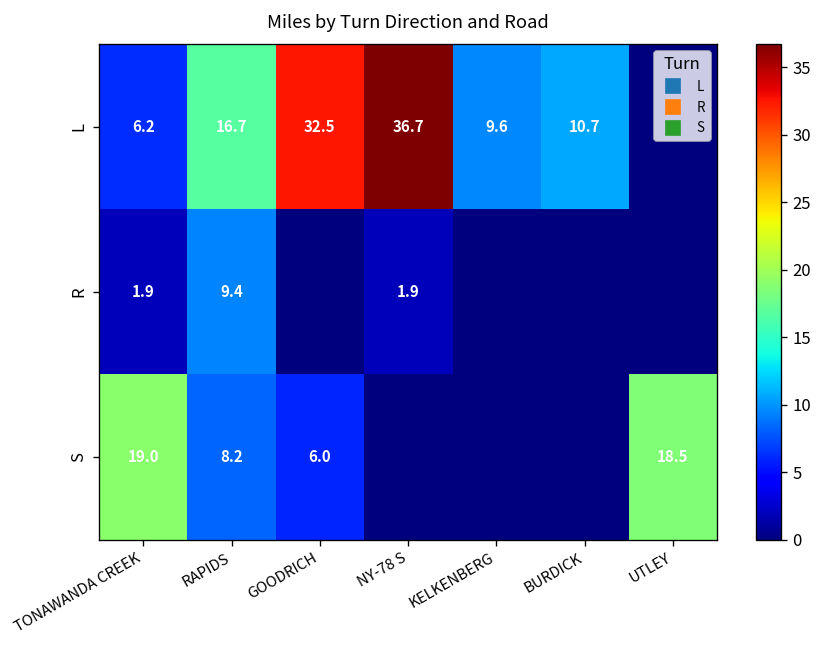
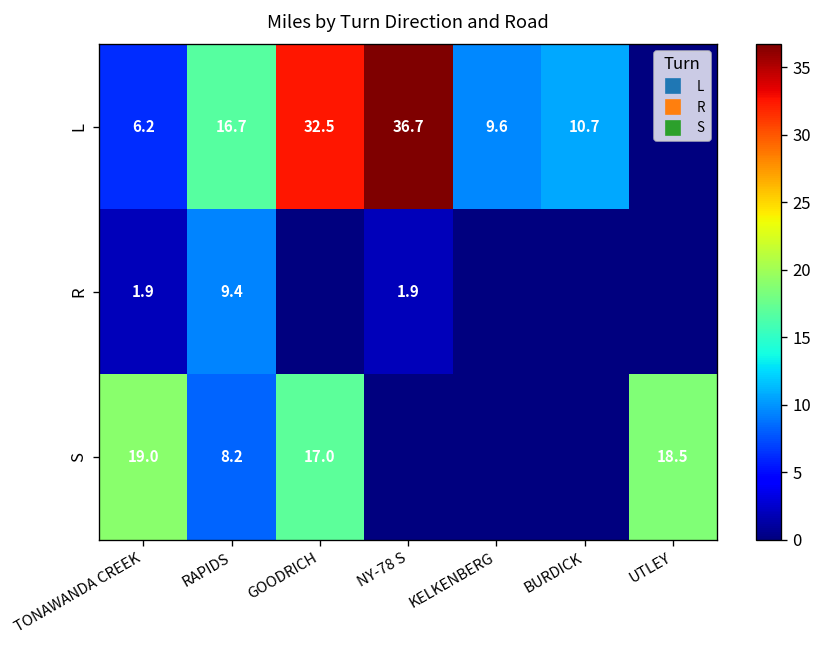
  {
    "L": {
      "TONAWANDA CREEK": 6.2,
      "RAPIDS": 16.7,
      "GOODRICH": 32.5,
      "NY-78 S": 36.7,
      "KELKENBERG": 9.6,
      "BURDICK": 10.7
    },
    "R": {
      "TONAWANDA CREEK": 1.9,
      "RAPIDS": 9.4,
      "NY-78 S": 1.9
    },
    "S": {
      "TONAWANDA CREEK": 19.0,
      "RAPIDS": 8.2,
-     "GOODRICH": 6.0,
+     "GOODRICH": 17.0,
      "UTLEY": 18.5
    }
  }
